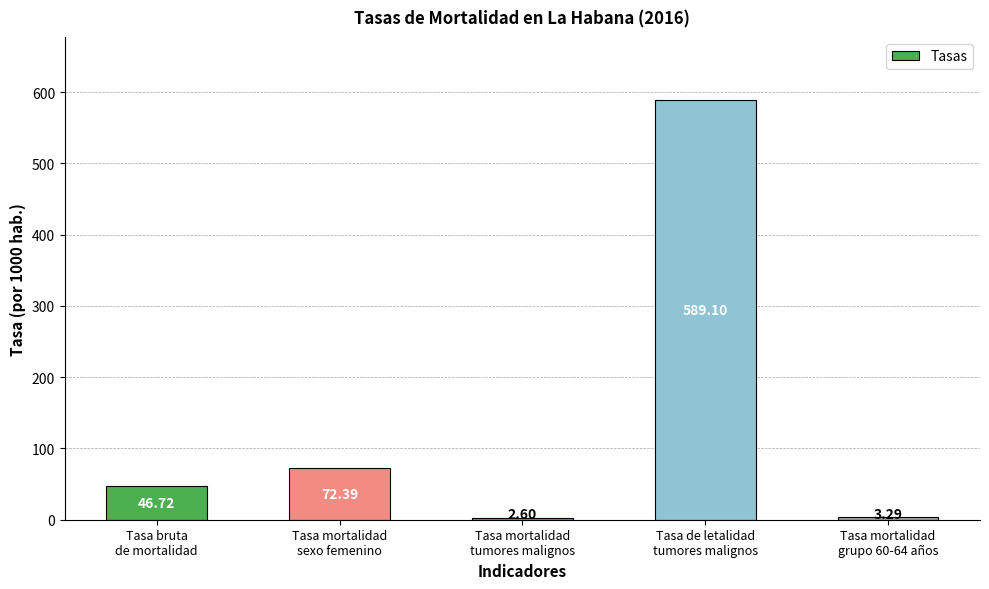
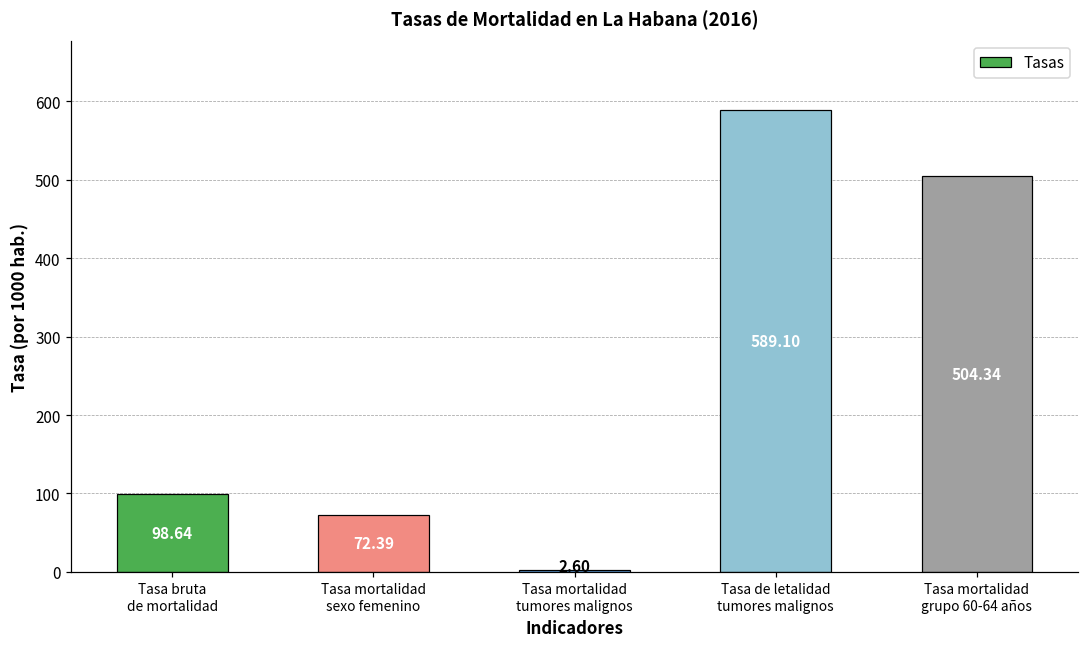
  {
-   "Tasa bruta de mortalidad": 46.72,
+   "Tasa bruta de mortalidad": 98.64,
    "Tasa mortalidad sexo femenino": 72.39,
    "Tasa mortalidad tumores malignos": 2.60,
    "Tasa de letalidad tumores malignos": 589.10,
-   "Tasa mortalidad grupo 60-64 años": 3.29
+   "Tasa mortalidad grupo 60-64 años": 504.34
  }
